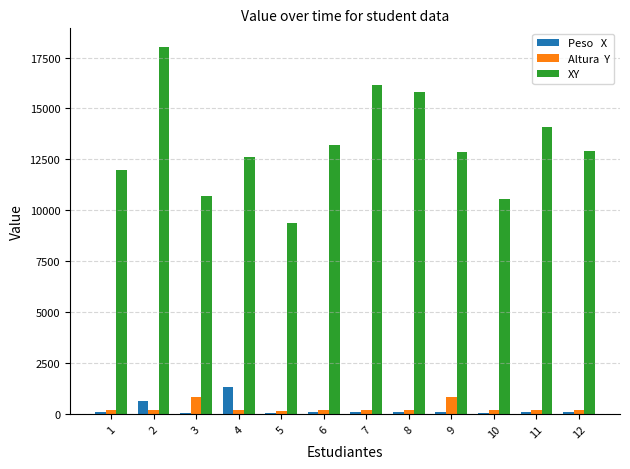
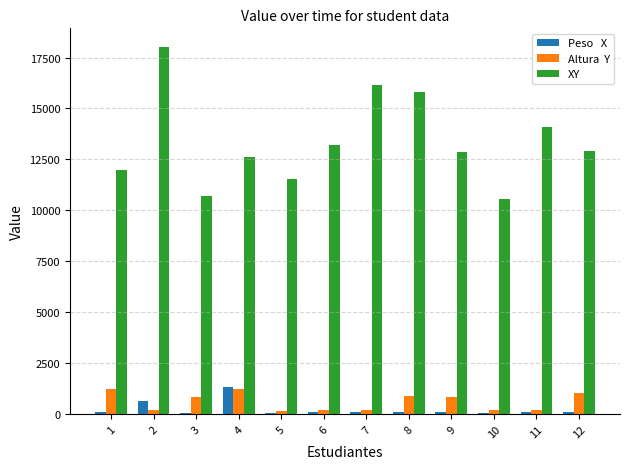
  {
    "Peso X": {
      "2": 600,
      "4": 1300
    },
    "Altura Y": {
-     "1": 200,
+     "1": 1200,
      "2": 200,
      "3": 800,
-     "4": 200,
+     "4": 1200,
      "5": 200,
      "6": 200,
      "7": 200,
-     "8": 200,
+     "8": 900,
      "9": 800,
      "10": 200,
      "11": 200,
-     "12": 200
+     "12": 1000
    },
    "XY": {
      "1": 12000,
      "2": 18000,
      "3": 10700,
      "4": 12600,
-     "5": 9400,
+     "5": 11600,
      "6": 13200,
      "7": 16200,
      "8": 15800,
      "9": 12800,
      "10": 10500,
      "11": 14100,
      "12": 12900
    }
  }
